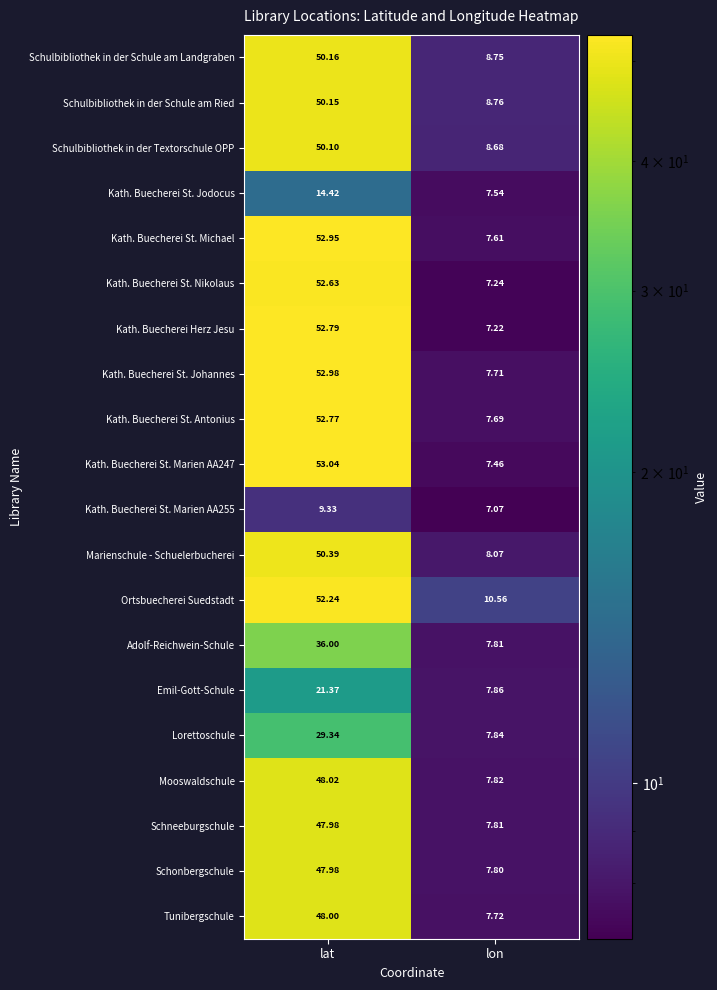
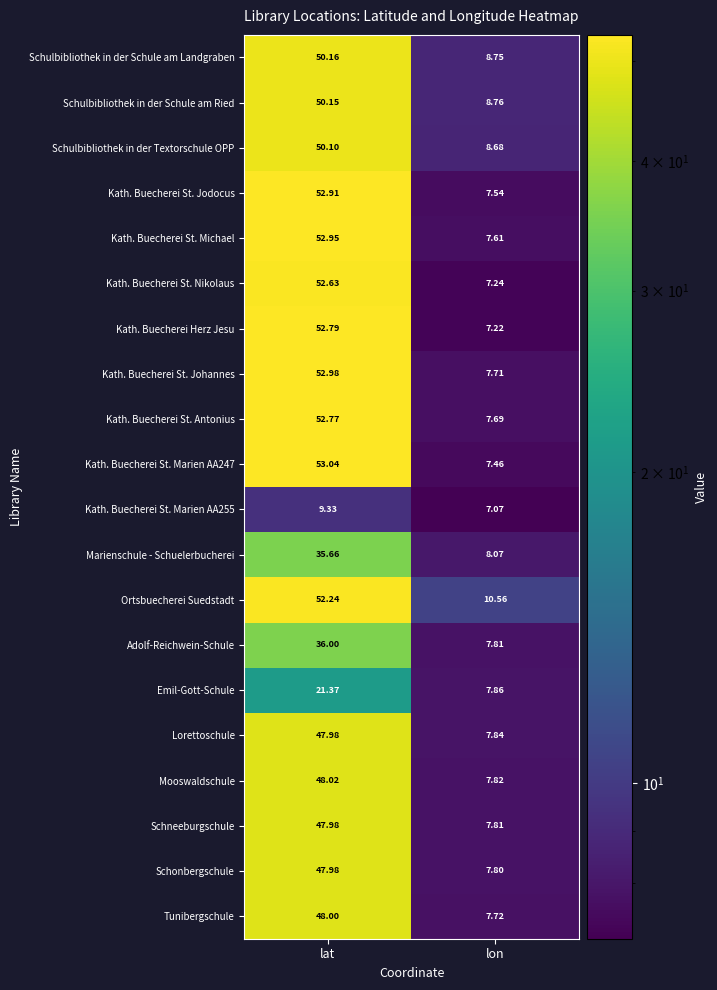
  {
    "Schulbibliothek in der Schule am Landgraben": {
      "lat": 50.16,
      "lon": 8.75
    },
    "Schulbibliothek in der Schule am Ried": {
      "lat": 50.15,
      "lon": 8.76
    },
    "Schulbibliothek in der Textorschule OPP": {
      "lat": 50.10,
      "lon": 8.68
    },
    "Kath. Buecherei St. Jodocus": {
-     "lat": 14.42,
+     "lat": 52.91,
      "lon": 7.54
    },
    "Kath. Buecherei St. Michael": {
      "lat": 52.95,
      "lon": 7.61
    },
    "Kath. Buecherei St. Nikolaus": {
      "lat": 52.63,
      "lon": 7.24
    },
    "Kath. Buecherei Herz Jesu": {
      "lat": 52.79,
      "lon": 7.22
    },
    "Kath. Buecherei St. Johannes": {
      "lat": 52.98,
      "lon": 7.71
    },
    "Kath. Buecherei St. Antonius": {
      "lat": 52.77,
      "lon": 7.69
    },
    "Kath. Buecherei St. Marien AA247": {
      "lat": 53.04,
      "lon": 7.46
    },
    "Kath. Buecherei St. Marien AA255": {
      "lat": 9.33,
      "lon": 7.07
    },
    "Marienschule - Schuelerbucherei": {
-     "lat": 50.39,
+     "lat": 35.66,
      "lon": 8.07
    },
    "Ortsbuecherei Suedstadt": {
      "lat": 52.24,
      "lon": 10.56
    },
    "Adolf-Reichwein-Schule": {
      "lat": 36.00,
      "lon": 7.81
    },
    "Emil-Gott-Schule": {
      "lat": 21.37,
      "lon": 7.86
    },
    "Lorettoschule": {
-     "lat": 29.34,
+     "lat": 47.98,
      "lon": 7.84
    },
    "Mooswaldschule": {
      "lat": 48.02,
      "lon": 7.82
    },
    "Schneeburgschule": {
      "lat": 47.98,
      "lon": 7.81
    },
    "Schonbergschule": {
      "lat": 47.98,
      "lon": 7.80
    },
    "Tunibergschule": {
      "lat": 48.00,
      "lon": 7.72
    }
  }
